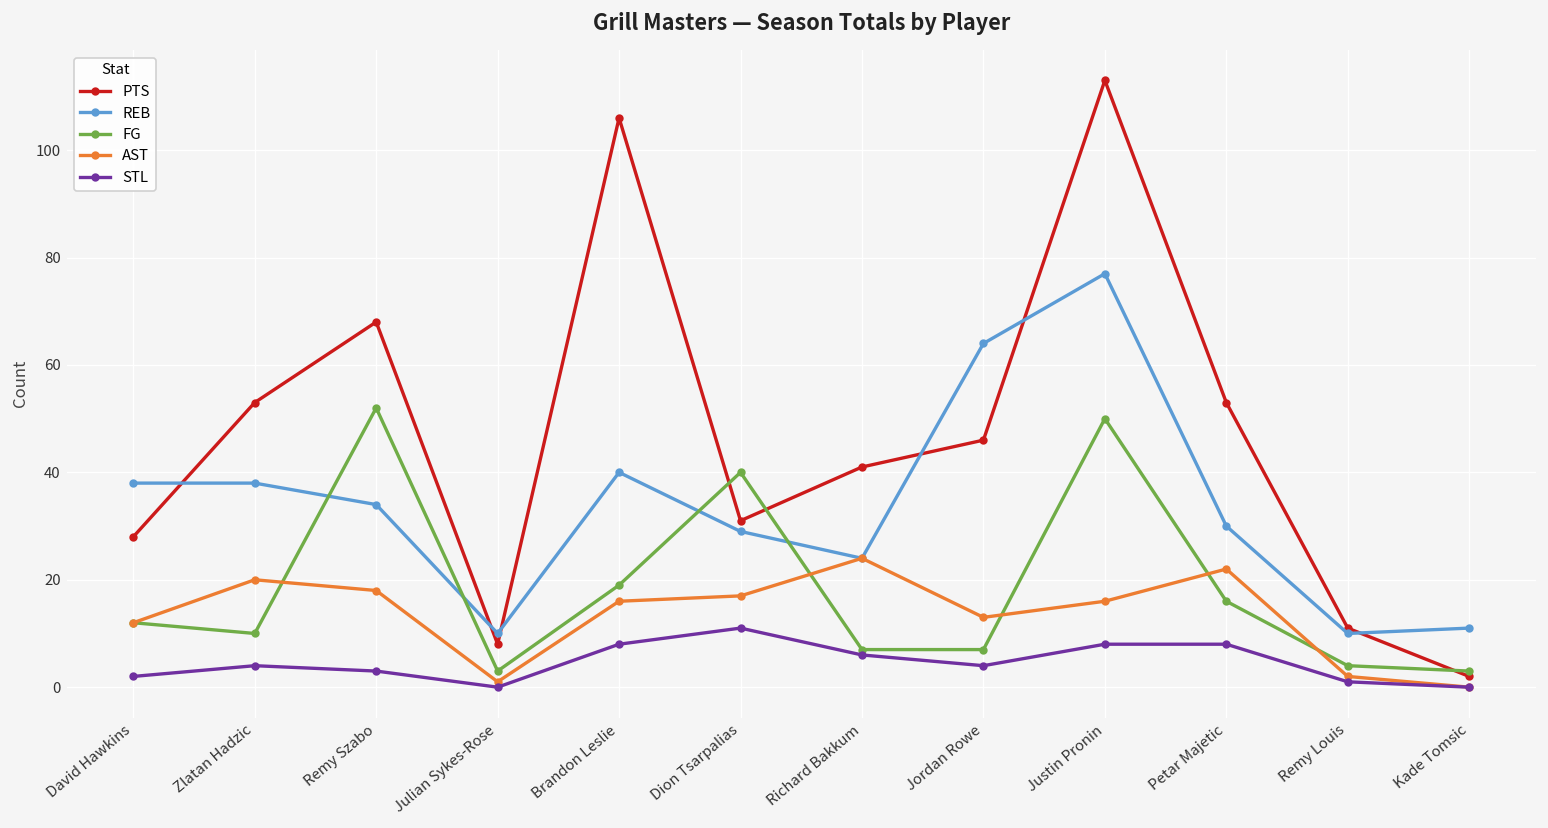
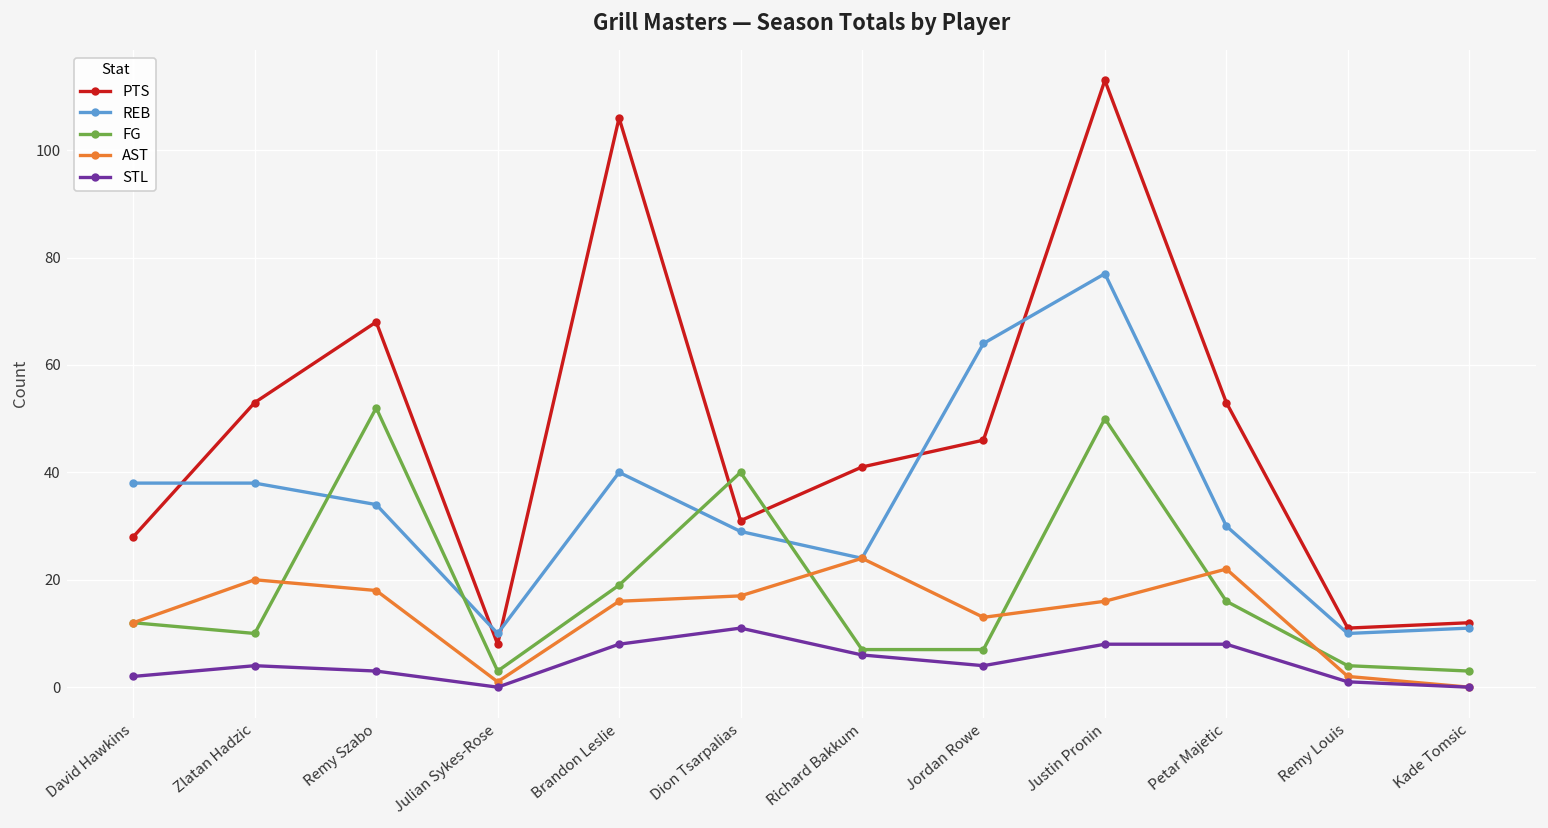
  {
    "PTS": {
      "David Hawkins": 28,
      "Zlatan Hadzic": 53,
      "Remy Szabo": 68,
      "Julian Sykes-Rose": 8,
      "Brandon Leslie": 106,
      "Dion Tsarpalias": 31,
      "Richard Bakkum": 41,
      "Jordan Rowe": 46,
      "Justin Pronin": 113,
      "Petar Majetic": 53,
      "Remy Louis": 11,
-     "Kade Tomsic": 2
+     "Kade Tomsic": 12
    },
    "REB": {
      "David Hawkins": 38,
      "Zlatan Hadzic": 38,
      "Remy Szabo": 34,
      "Julian Sykes-Rose": 10,
      "Brandon Leslie": 40,
      "Dion Tsarpalias": 29,
      "Jordan Rowe": 64,
      "Justin Pronin": 77,
      "Petar Majetic": 30,
      "Remy Louis": 10,
      "Kade Tomsic": 11
    },
    "FG": {
      "Zlatan Hadzic": 10,
      "Remy Szabo": 52,
      "Julian Sykes-Rose": 3,
      "Brandon Leslie": 19,
      "Dion Tsarpalias": 40,
      "Richard Bakkum": 7,
      "Jordan Rowe": 7,
      "Justin Pronin": 50,
      "Petar Majetic": 16,
      "Remy Louis": 4,
      "Kade Tomsic": 3
    },
    "AST": {
      "Zlatan Hadzic": 20,
      "Remy Szabo": 18,
      "Julian Sykes-Rose": 1,
      "Brandon Leslie": 16,
      "Dion Tsarpalias": 17,
      "Jordan Rowe": 13,
      "Justin Pronin": 16,
      "Petar Majetic": 22,
      "Remy Louis": 2
    },
    "STL": {
      "David Hawkins": 2,
      "Zlatan Hadzic": 4,
      "Remy Szabo": 3,
      "Julian Sykes-Rose": 0,
      "Brandon Leslie": 8,
      "Dion Tsarpalias": 11,
      "Richard Bakkum": 6,
      "Jordan Rowe": 4,
      "Justin Pronin": 8,
      "Petar Majetic": 8,
      "Remy Louis": 1
    }
  }
